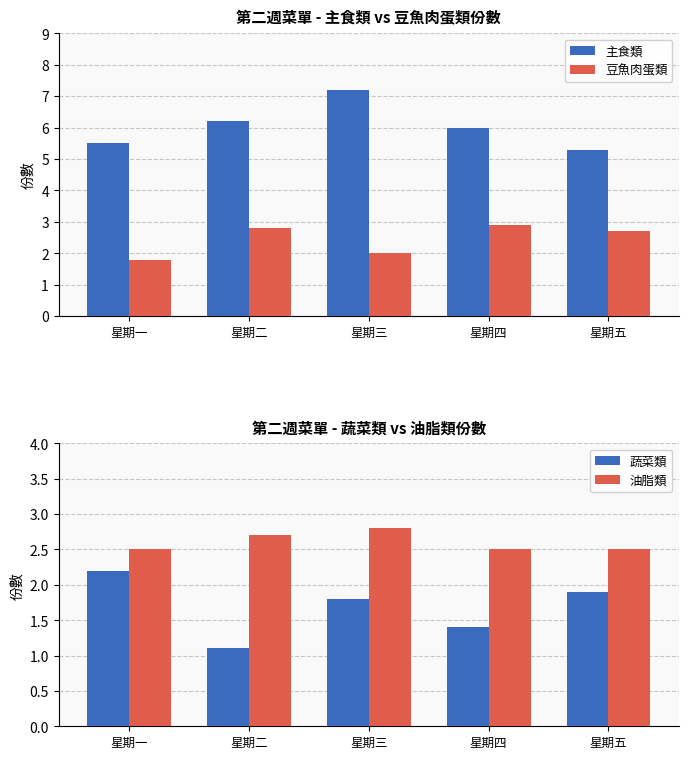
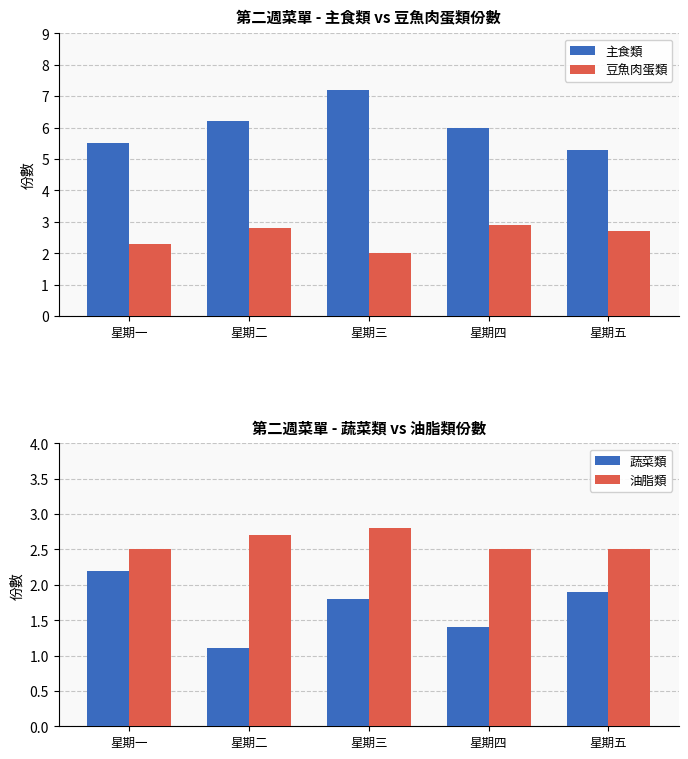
  {
    "第二週菜單 - 主食類 vs 豆魚肉蛋類份數": {
      "主食類": {
        "星期一": 5.5,
        "星期二": 6.2,
        "星期三": 7.2,
        "星期四": 6.0,
        "星期五": 5.3
      },
      "豆魚肉蛋類": {
-       "星期一": 1.8,
+       "星期一": 2.3,
        "星期二": 2.8,
        "星期三": 2.0,
        "星期四": 2.9,
        "星期五": 2.7
      }
    },
    "第二週菜單 - 蔬菜類 vs 油脂類份數": {
      "蔬菜類": {
        "星期一": 2.2,
        "星期二": 1.1,
        "星期三": 1.8,
        "星期四": 1.4,
        "星期五": 1.9
      },
      "油脂類": {
        "星期一": 2.5,
        "星期二": 2.7,
        "星期三": 2.8,
        "星期四": 2.5,
        "星期五": 2.5
      }
    }
  }
